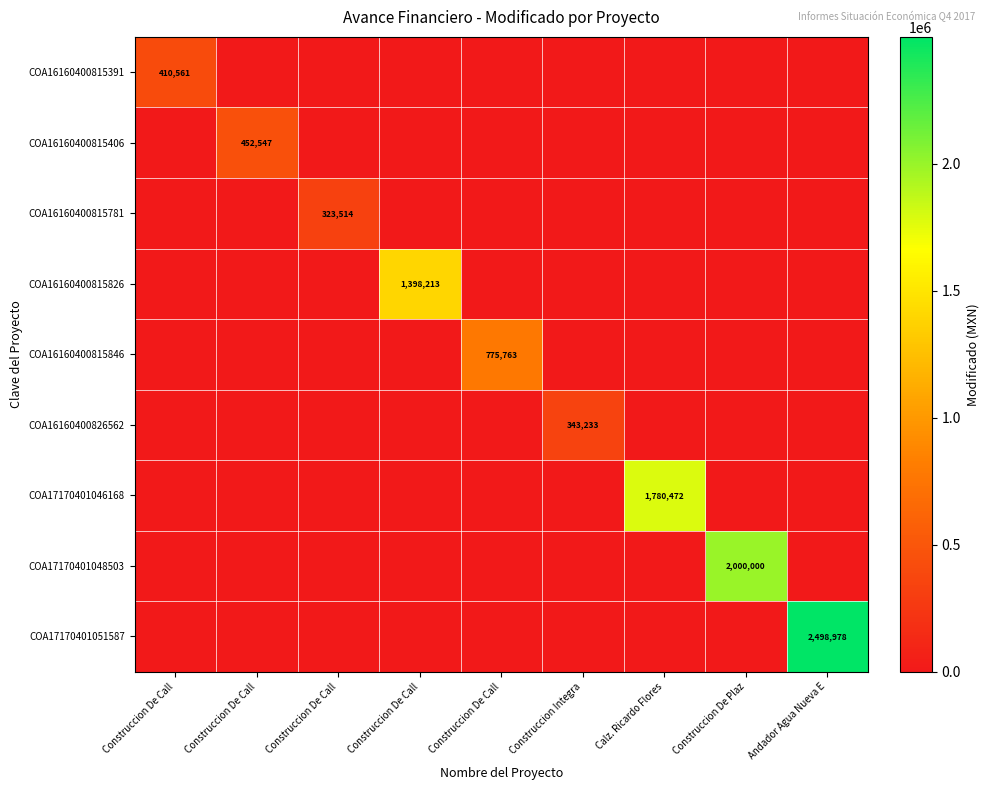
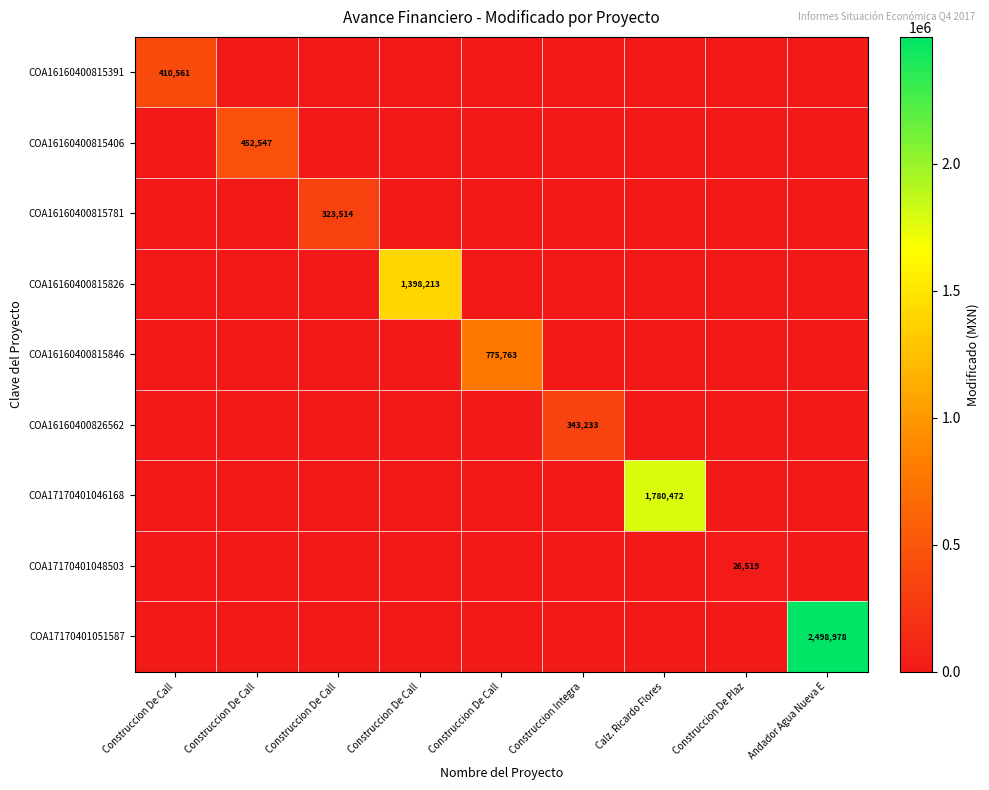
  {
    "COA16160400826562": {
      "Construccion Integra": "343,233"
    },
    "COA17170401046168": {
      "Calz. Ricardo Flores": "1,780,472"
    },
    "COA17170401048503": {
-     "Construccion De Plaz": "2,000,000"
+     "Construccion De Plaz": "26,519"
    },
    "COA17170401051587": {
      "Andador Agua Nueva E": "2,498,978"
    }
  }
